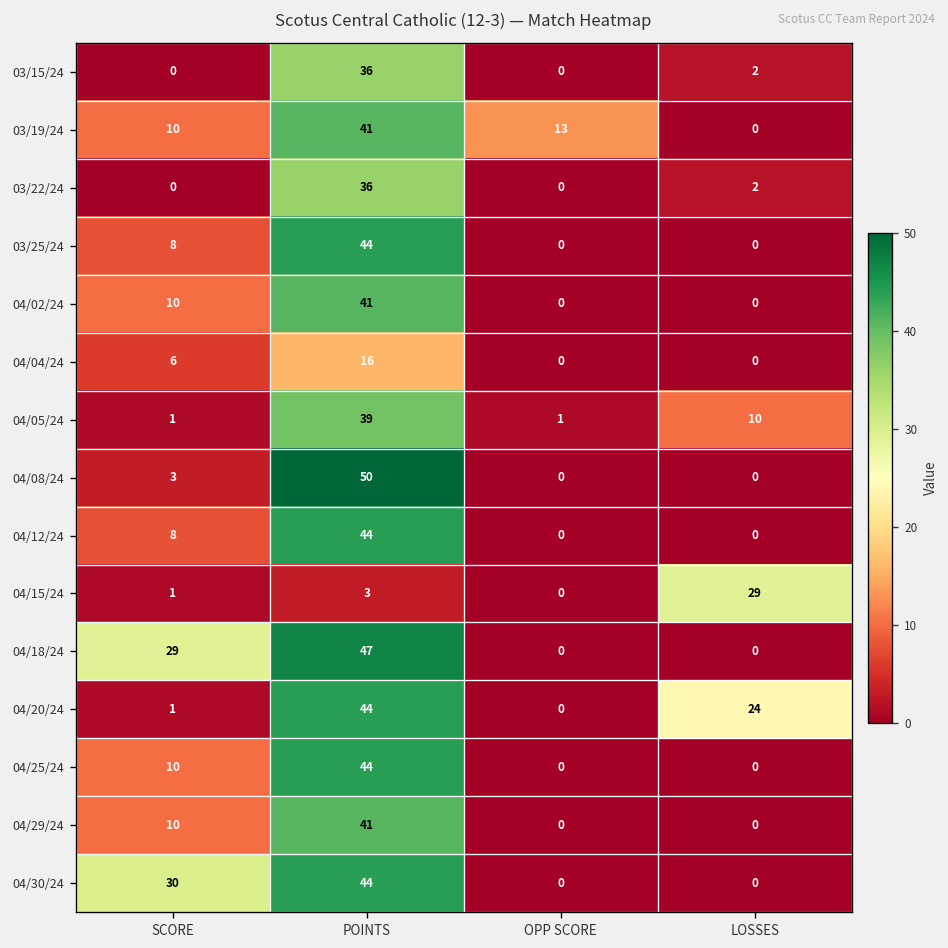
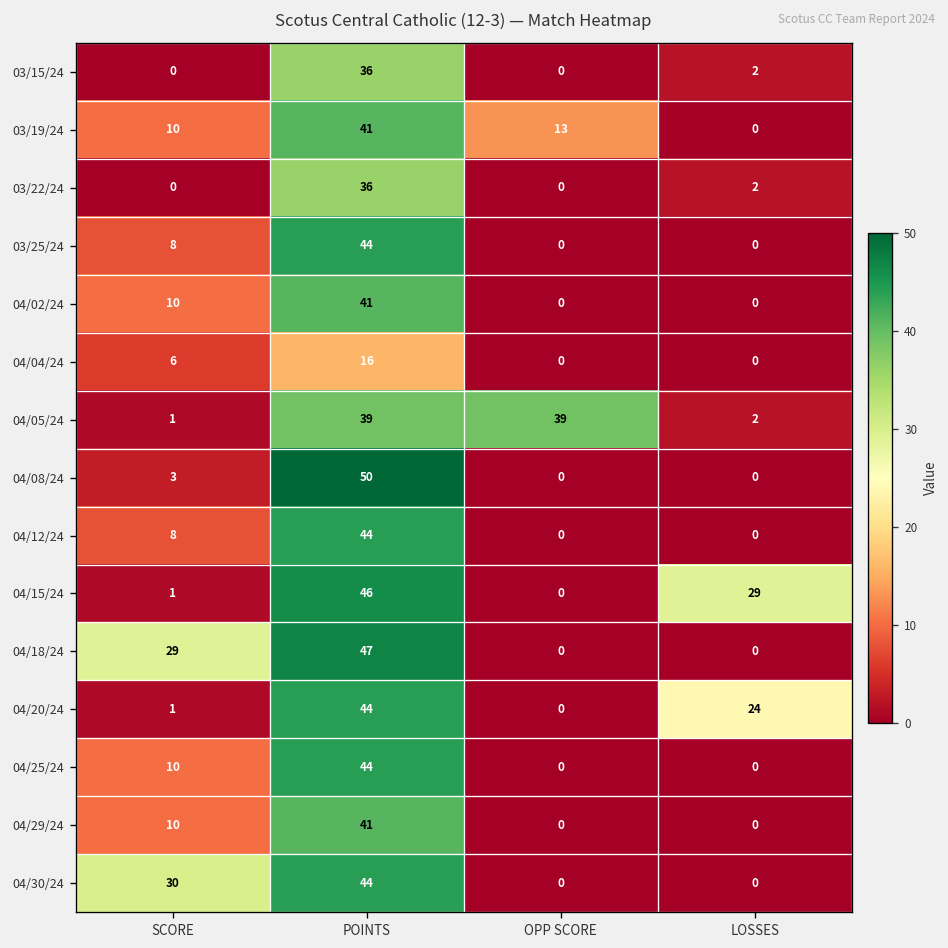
  {
    "03/15/24": {
      "SCORE": 0,
      "POINTS": 36,
      "OPP SCORE": 0,
      "LOSSES": 2
    },
    "03/19/24": {
      "SCORE": 10,
      "POINTS": 41,
      "OPP SCORE": 13,
      "LOSSES": 0
    },
    "03/22/24": {
      "SCORE": 0,
      "POINTS": 36,
      "OPP SCORE": 0,
      "LOSSES": 2
    },
    "03/25/24": {
      "SCORE": 8,
      "POINTS": 44,
      "OPP SCORE": 0,
      "LOSSES": 0
    },
    "04/02/24": {
      "SCORE": 10,
      "POINTS": 41,
      "OPP SCORE": 0,
      "LOSSES": 0
    },
    "04/04/24": {
      "SCORE": 6,
      "POINTS": 16,
      "OPP SCORE": 0,
      "LOSSES": 0
    },
    "04/05/24": {
      "SCORE": 1,
      "POINTS": 39,
-     "OPP SCORE": 1,
-     "LOSSES": 10
+     "OPP SCORE": 39,
+     "LOSSES": 2
    },
    "04/08/24": {
      "SCORE": 3,
      "POINTS": 50,
      "OPP SCORE": 0,
      "LOSSES": 0
    },
    "04/12/24": {
      "SCORE": 8,
      "POINTS": 44,
      "OPP SCORE": 0,
      "LOSSES": 0
    },
    "04/15/24": {
      "SCORE": 1,
-     "POINTS": 3,
+     "POINTS": 46,
      "OPP SCORE": 0,
      "LOSSES": 29
    },
    "04/18/24": {
      "SCORE": 29,
      "POINTS": 47,
      "OPP SCORE": 0,
      "LOSSES": 0
    },
    "04/20/24": {
      "SCORE": 1,
      "POINTS": 44,
      "OPP SCORE": 0,
      "LOSSES": 24
    },
    "04/25/24": {
      "SCORE": 10,
      "POINTS": 44,
      "OPP SCORE": 0,
      "LOSSES": 0
    },
    "04/29/24": {
      "SCORE": 10,
      "POINTS": 41,
      "OPP SCORE": 0,
      "LOSSES": 0
    },
    "04/30/24": {
      "SCORE": 30,
      "POINTS": 44,
      "OPP SCORE": 0,
      "LOSSES": 0
    }
  }
